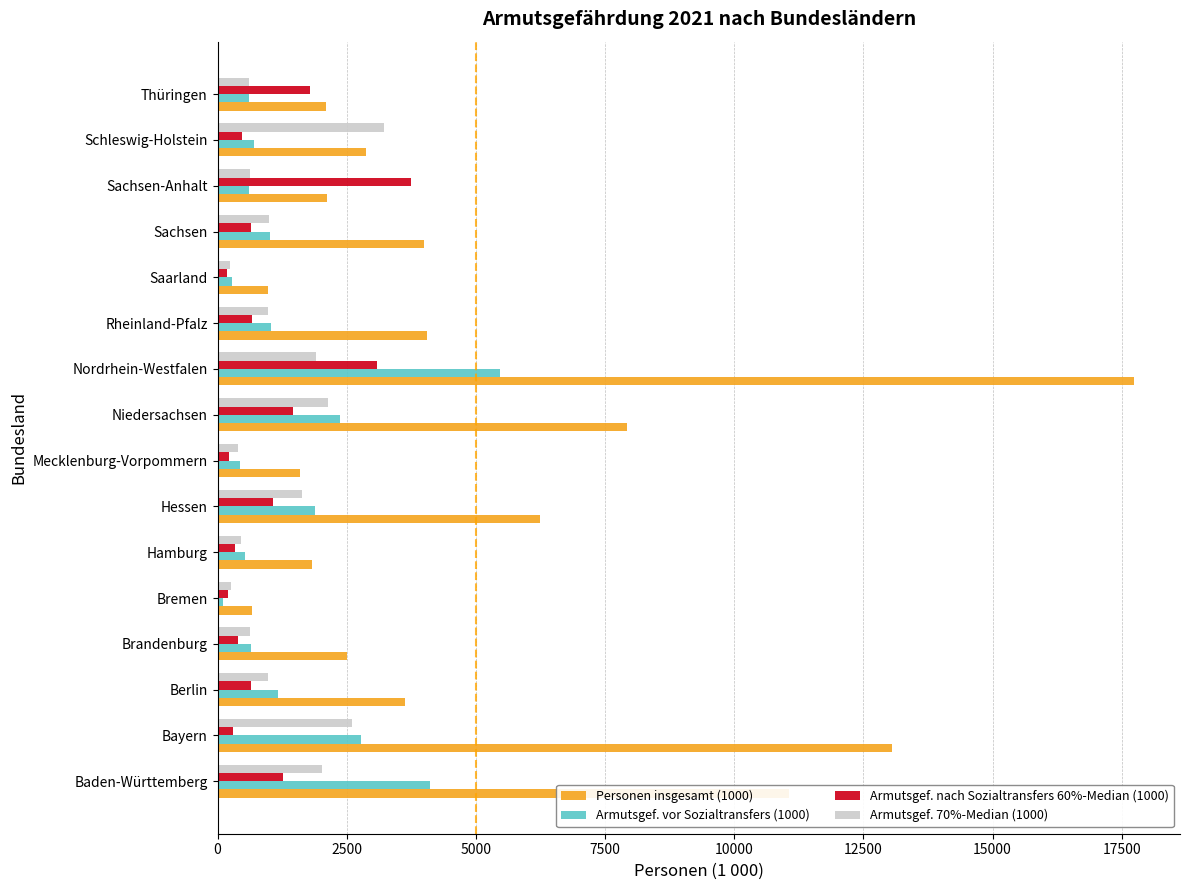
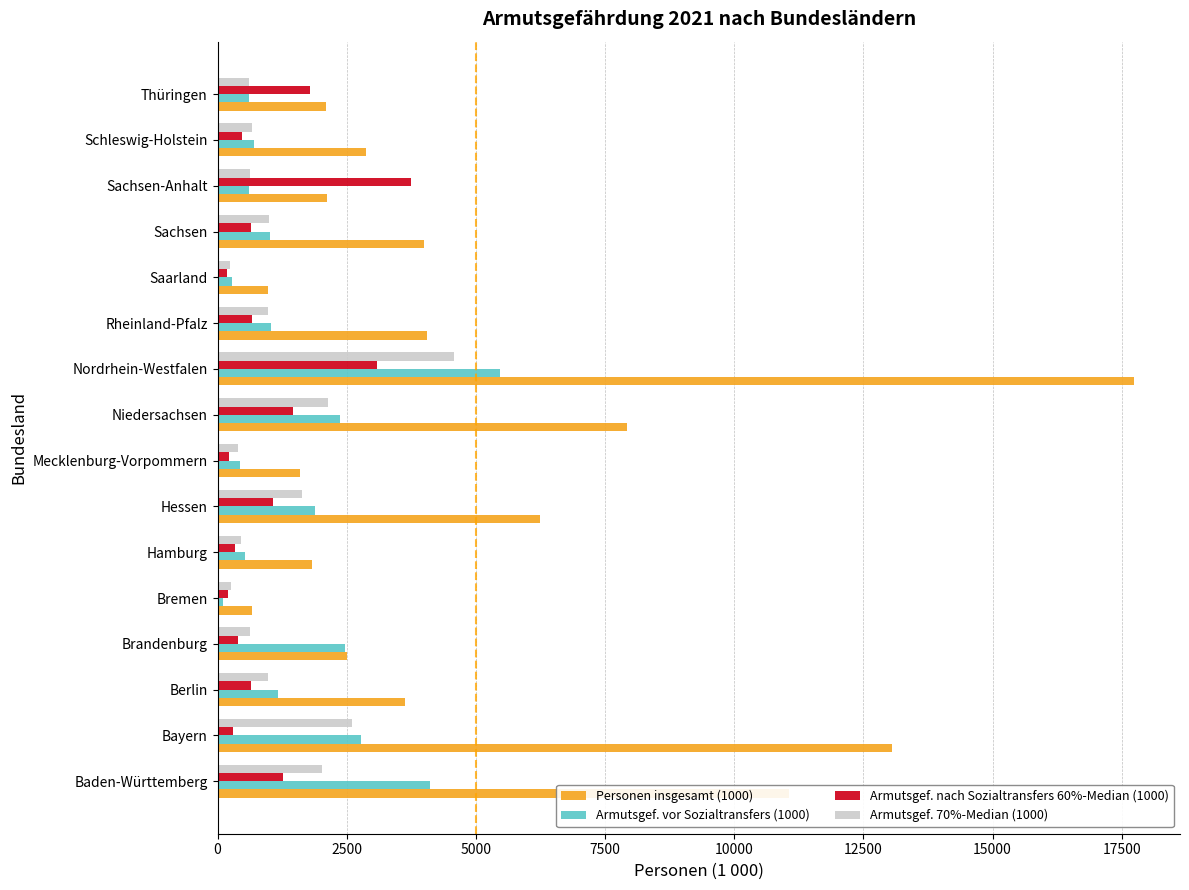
  {
    "Personen insgesamt (1000)": {
      "Thüringen": 2100,
      "Schleswig-Holstein": 2900,
      "Sachsen-Anhalt": 2100,
      "Sachsen": 4000,
      "Saarland": 1000,
      "Rheinland-Pfalz": 4100,
      "Nordrhein-Westfalen": 17700,
      "Niedersachsen": 7900,
      "Mecklenburg-Vorpommern": 1600,
      "Hessen": 6200,
      "Hamburg": 1800,
      "Bremen": 700,
      "Brandenburg": 2500,
      "Berlin": 3600,
      "Bayern": 13000
    },
    "Armutsgef. vor Sozialtransfers (1000)": {
      "Thüringen": 600,
      "Schleswig-Holstein": 700,
      "Sachsen-Anhalt": 600,
      "Sachsen": 1000,
      "Saarland": 300,
      "Rheinland-Pfalz": 1000,
      "Nordrhein-Westfalen": 5500,
      "Niedersachsen": 2400,
      "Mecklenburg-Vorpommern": 400,
      "Hessen": 1900,
      "Hamburg": 500,
      "Bremen": 100,
-     "Brandenburg": 600,
+     "Brandenburg": 2500,
      "Berlin": 1200,
      "Bayern": 2800,
      "Baden-Württemberg": 4100
    },
    "Armutsgef. nach Sozialtransfers 60%-Median (1000)": {
      "Thüringen": 1800,
      "Schleswig-Holstein": 500,
      "Sachsen-Anhalt": 3700,
      "Sachsen": 700,
      "Saarland": 200,
      "Rheinland-Pfalz": 700,
      "Nordrhein-Westfalen": 3100,
      "Niedersachsen": 1500,
      "Mecklenburg-Vorpommern": 200,
      "Hessen": 1100,
      "Hamburg": 300,
      "Bremen": 200,
      "Brandenburg": 400,
      "Berlin": 600,
      "Bayern": 300,
      "Baden-Württemberg": 1300
    },
    "Armutsgef. 70%-Median (1000)": {
      "Thüringen": 600,
-     "Schleswig-Holstein": 3200,
+     "Schleswig-Holstein": 700,
      "Sachsen-Anhalt": 600,
      "Sachsen": 1000,
      "Saarland": 200,
      "Rheinland-Pfalz": 1000,
-     "Nordrhein-Westfalen": 1900,
+     "Nordrhein-Westfalen": 4600,
      "Niedersachsen": 2100,
      "Mecklenburg-Vorpommern": 400,
      "Hessen": 1600,
      "Hamburg": 500,
      "Bremen": 300,
      "Brandenburg": 600,
      "Berlin": 1000,
      "Bayern": 2600,
      "Baden-Württemberg": 2000
    }
  }
